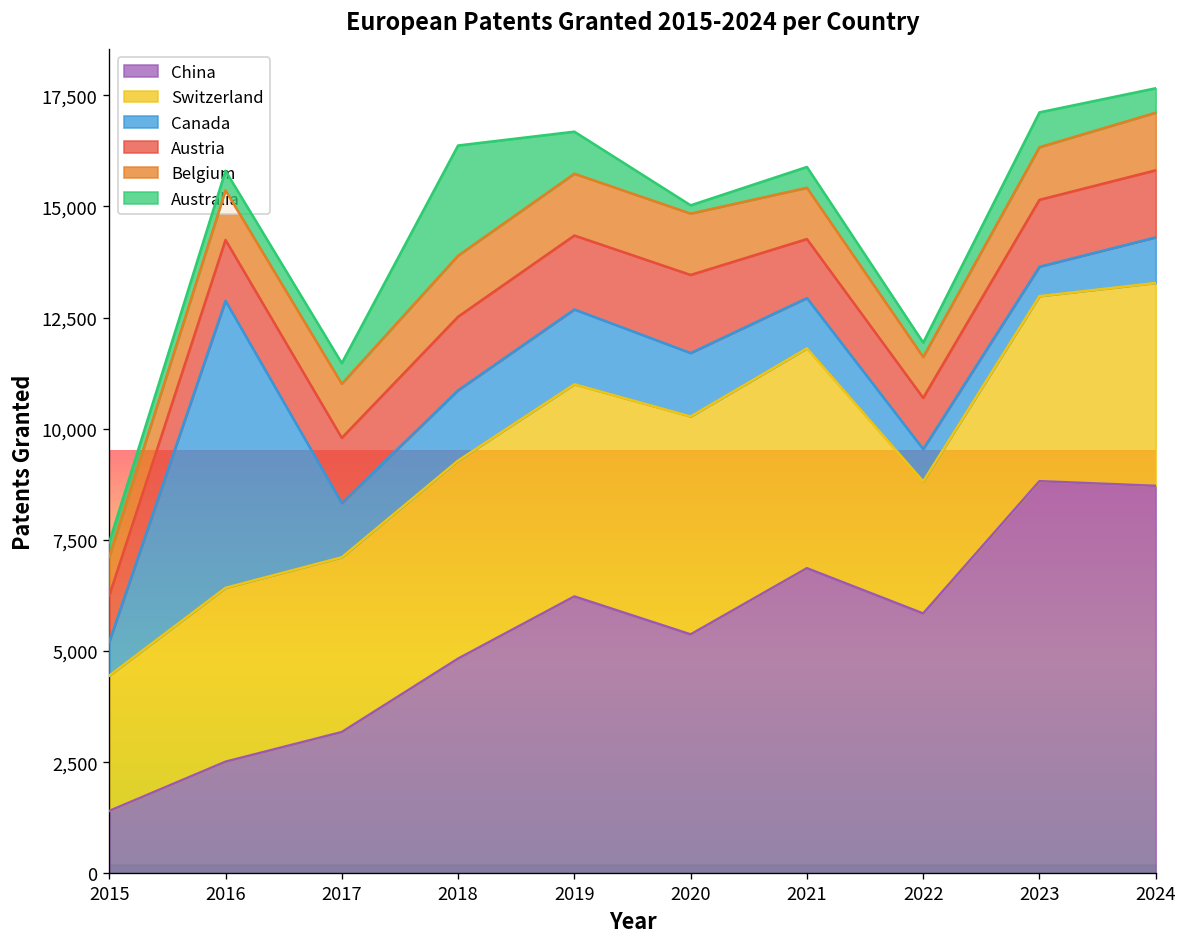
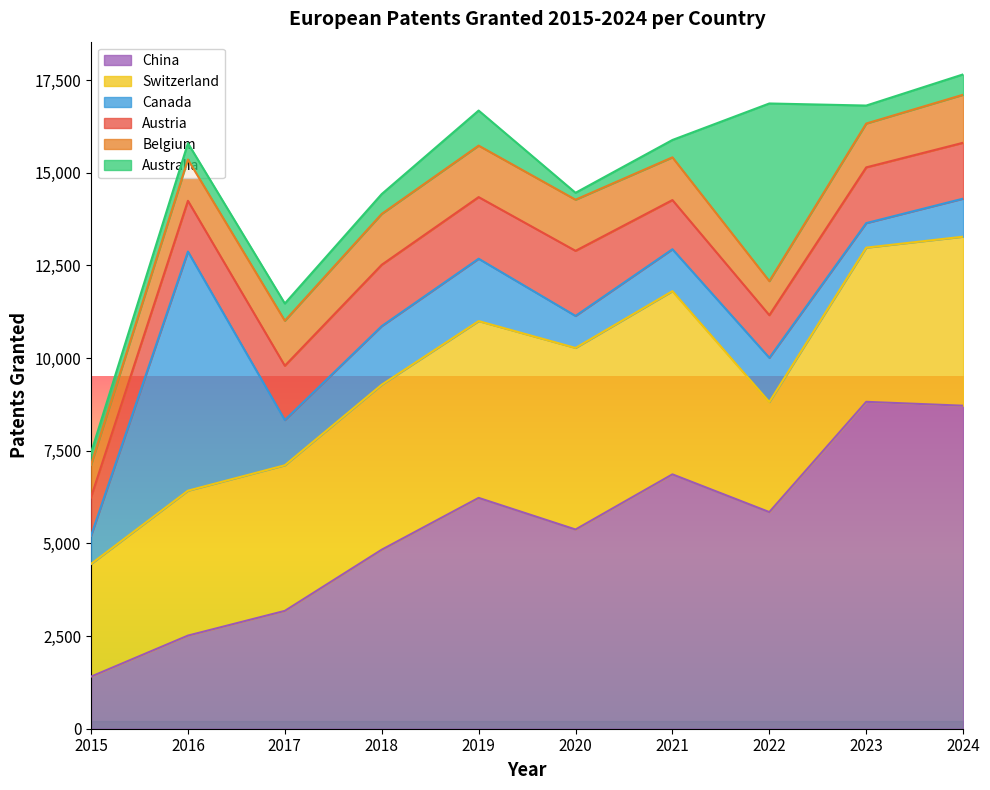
  {
    "China": {
      "2015": "1,400",
      "2016": "2,500",
      "2017": "3,200",
      "2018": "4,800",
      "2019": "6,200",
      "2020": "5,400",
      "2021": "6,900",
      "2022": "5,800",
      "2023": "8,800",
      "2024": "8,700"
    },
    "Switzerland": {
      "2015": "3,000",
      "2016": "3,900",
      "2017": "3,900",
      "2018": "4,500",
      "2019": "4,800",
      "2020": "4,900",
      "2021": "4,900",
      "2022": "3,000",
      "2023": "4,200",
      "2024": "4,600"
    },
    "Canada": {
      "2015": "800",
      "2016": "6,500",
      "2017": "1,200",
      "2018": "1,600",
      "2019": "1,700",
-     "2020": "1,400",
+     "2020": "900",
      "2021": "1,100",
-     "2022": "700",
+     "2022": "1,200",
      "2023": "700",
      "2024": "1,000"
    },
    "Australia": {
      "2015": "300",
      "2017": "500",
-     "2018": "2,500",
+     "2018": "500",
      "2019": "900",
      "2020": "200",
      "2021": "500",
-     "2022": "300",
-     "2023": "800",
+     "2022": "4,800",
+     "2023": "500",
      "2024": "500"
    }
  }
